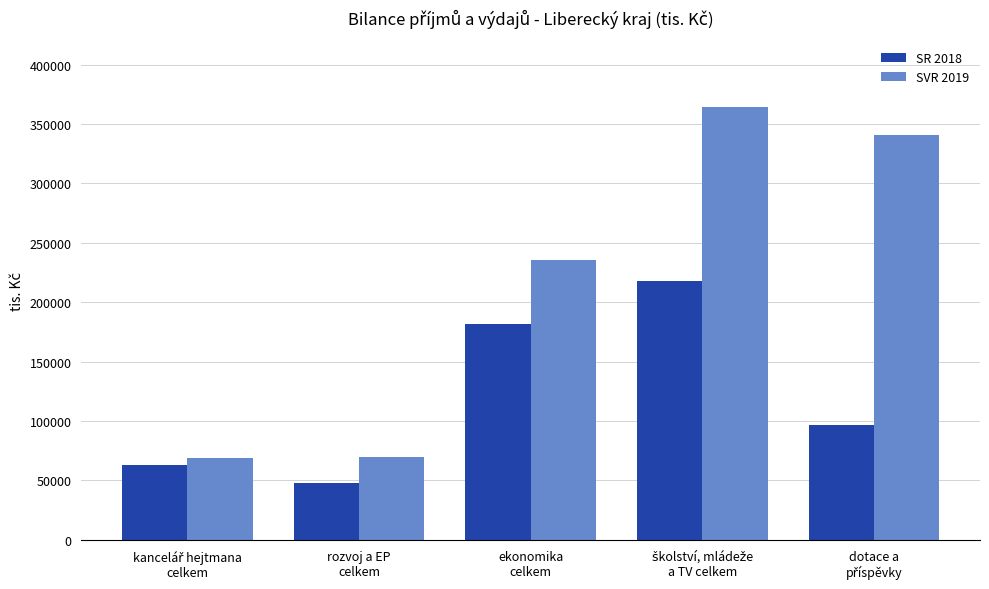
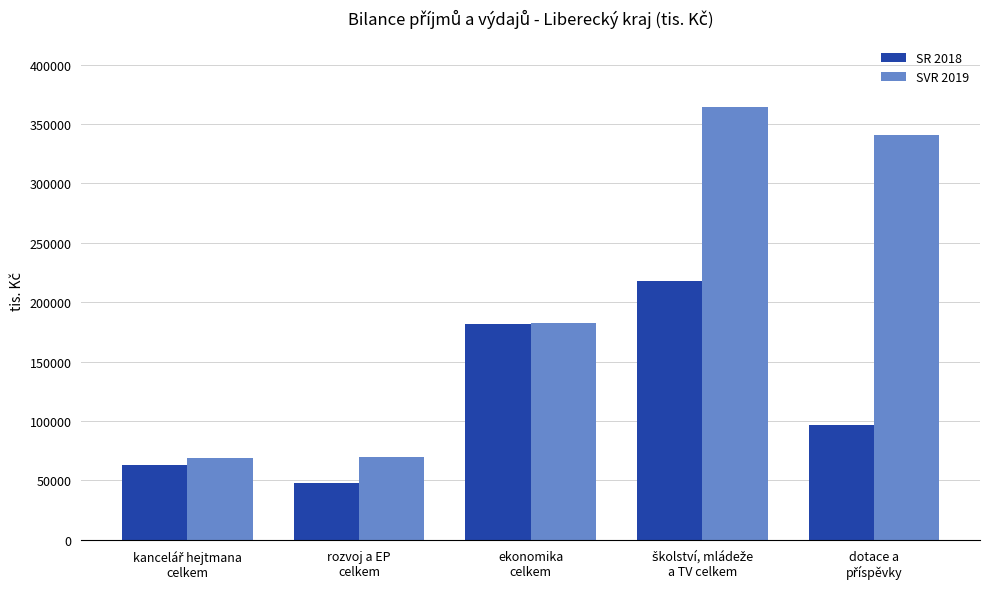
  {
    "SR 2018": {
      "kancelář hejtmana celkem": 63000,
      "rozvoj a EP celkem": 48000,
      "ekonomika celkem": 182000,
      "školství, mládeže a TV celkem": 218000,
      "dotace a příspěvky": 97000
    },
    "SVR 2019": {
      "kancelář hejtmana celkem": 69000,
      "rozvoj a EP celkem": 69000,
-     "ekonomika celkem": 236000,
+     "ekonomika celkem": 183000,
      "školství, mládeže a TV celkem": 365000,
      "dotace a příspěvky": 340000
    }
  }
